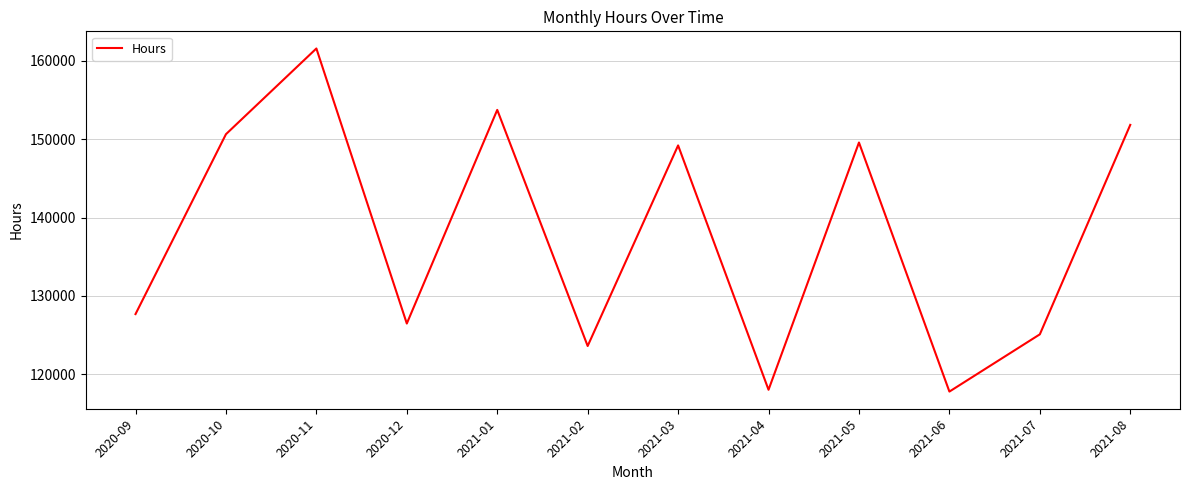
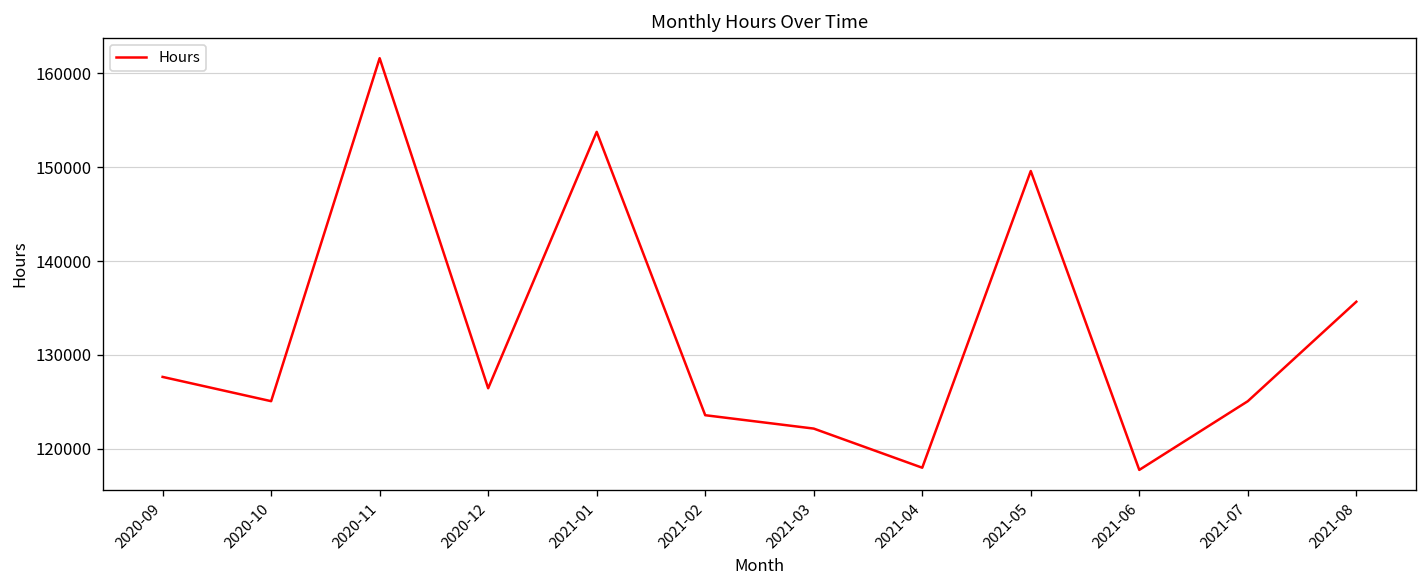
  {
    "2020-09": 128000,
-   "2020-10": 151000,
+   "2020-10": 125000,
    "2020-11": 162000,
    "2020-12": 126000,
    "2021-01": 154000,
    "2021-02": 124000,
-   "2021-03": 149000,
+   "2021-03": 122000,
    "2021-04": 118000,
    "2021-05": 150000,
    "2021-06": 118000,
    "2021-07": 125000,
-   "2021-08": 152000
+   "2021-08": 136000
  }
